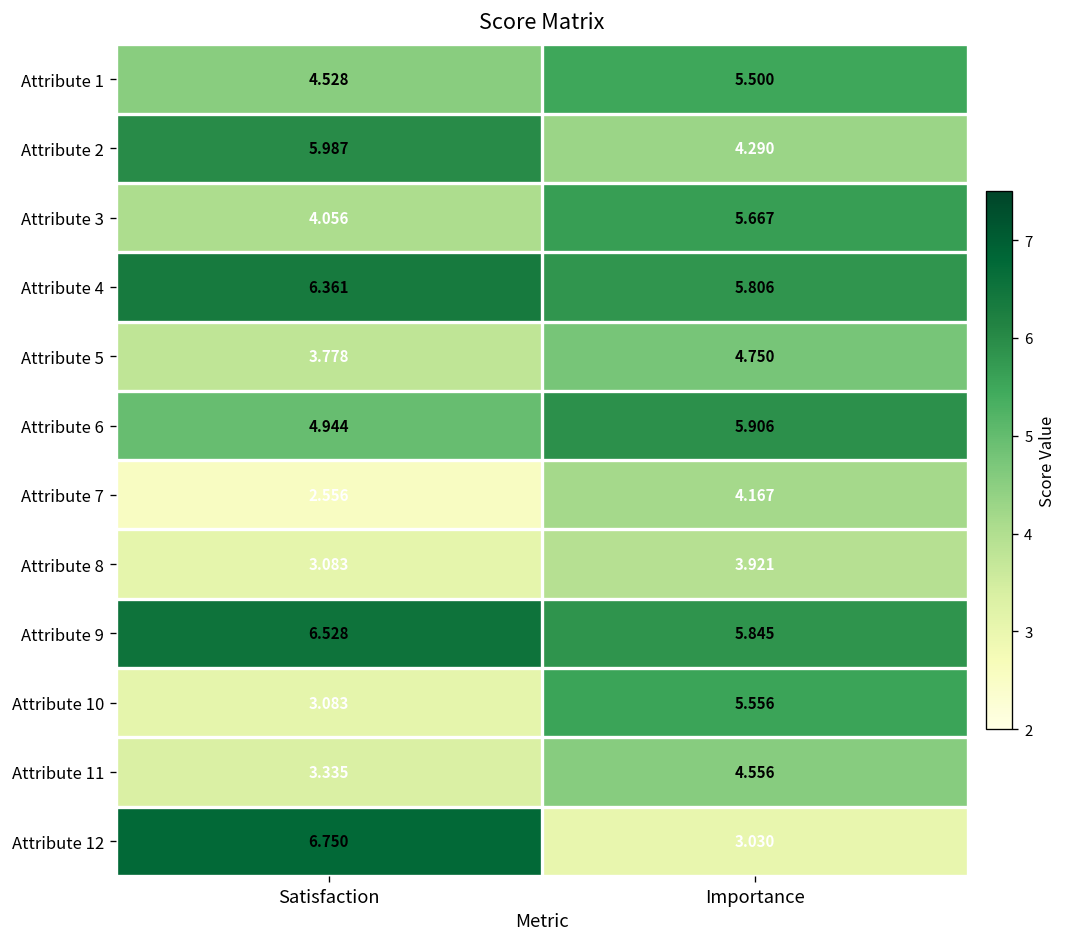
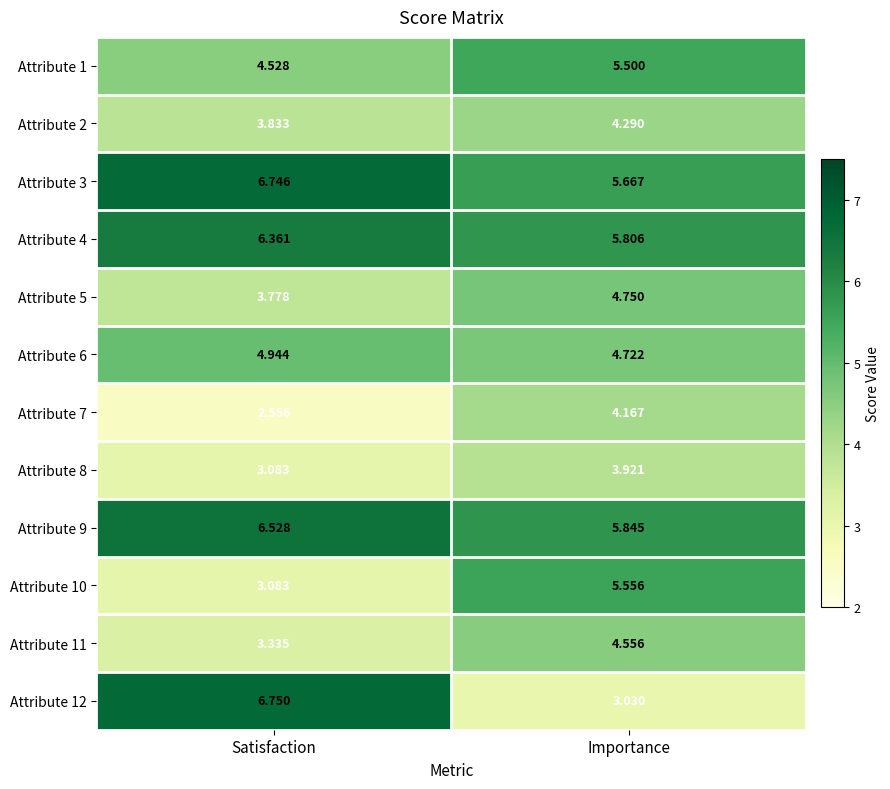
  {
    "Attribute 1": {
      "Satisfaction": 4.528,
      "Importance": 5.500
    },
    "Attribute 2": {
-     "Satisfaction": 5.987,
+     "Satisfaction": 3.833,
      "Importance": 4.290
    },
    "Attribute 3": {
-     "Satisfaction": 4.056,
+     "Satisfaction": 6.746,
      "Importance": 5.667
    },
    "Attribute 4": {
      "Satisfaction": 6.361,
      "Importance": 5.806
    },
    "Attribute 5": {
      "Satisfaction": 3.778,
      "Importance": 4.750
    },
    "Attribute 6": {
      "Satisfaction": 4.944,
-     "Importance": 5.906
+     "Importance": 4.722
    },
    "Attribute 7": {
      "Satisfaction": 2.556,
      "Importance": 4.167
    },
    "Attribute 8": {
      "Satisfaction": 3.083,
      "Importance": 3.921
    },
    "Attribute 9": {
      "Satisfaction": 6.528,
      "Importance": 5.845
    },
    "Attribute 10": {
      "Satisfaction": 3.083,
      "Importance": 5.556
    },
    "Attribute 11": {
      "Satisfaction": 3.335,
      "Importance": 4.556
    },
    "Attribute 12": {
      "Satisfaction": 6.750,
      "Importance": 3.030
    }
  }
